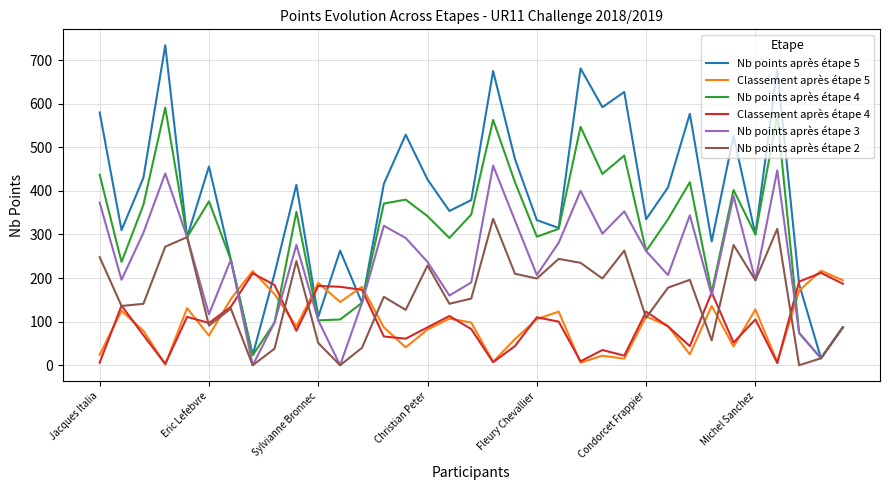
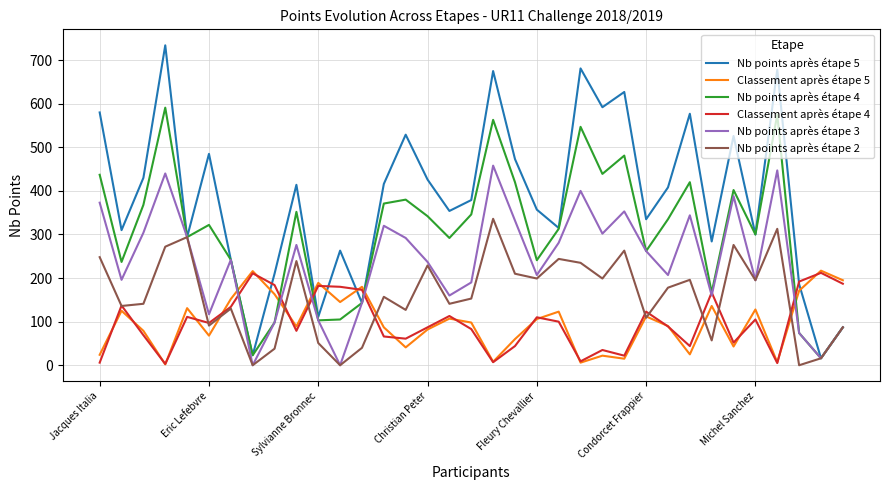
  {
    "Nb points après étape 5": {
      "Jacques Italia": 580,
-     "Eric Lefebvre": 460,
+     "Eric Lefebvre": 490,
      "Sylvianne Bronnec": 110,
      "Christian Peter": 430,
-     "Fleury Chevallier": 330,
+     "Fleury Chevallier": 360,
      "Condorcet Frappier": 340
    },
    "Classement après étape 5": {
      "Jacques Italia": 20,
      "Eric Lefebvre": 70,
      "Sylvianne Bronnec": 190,
      "Michel Sanchez": 130
    },
    "Nb points après étape 4": {
      "Jacques Italia": 440,
-     "Eric Lefebvre": 380,
+     "Eric Lefebvre": 320,
      "Christian Peter": 340,
-     "Fleury Chevallier": 300
+     "Fleury Chevallier": 240
    },
    "Classement après étape 4": {
      "Jacques Italia": 10,
      "Eric Lefebvre": 100,
      "Sylvianne Bronnec": 180,
      "Condorcet Frappier": 120,
      "Michel Sanchez": 110
    },
    "Nb points après étape 3": {
      "Jacques Italia": 370,
      "Eric Lefebvre": 120,
      "Christian Peter": 240,
      "Fleury Chevallier": 210
    },
    "Nb points après étape 2": {
      "Jacques Italia": 250,
      "Eric Lefebvre": 90,
      "Sylvianne Bronnec": 50,
      "Christian Peter": 230,
      "Fleury Chevallier": 200
    }
  }
